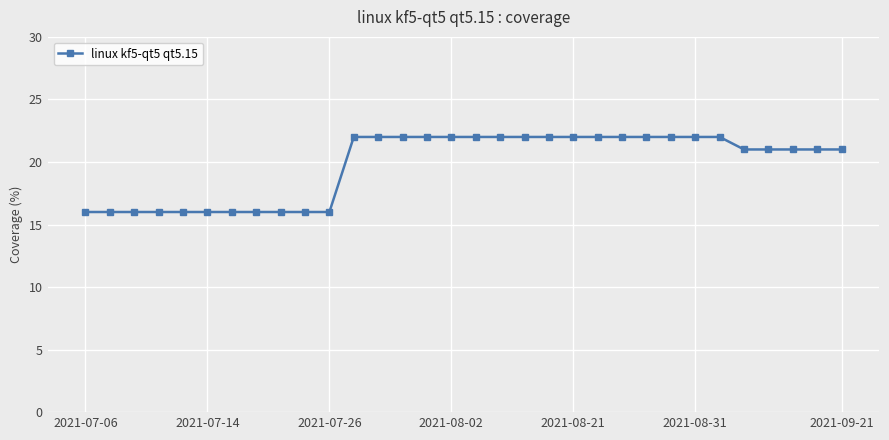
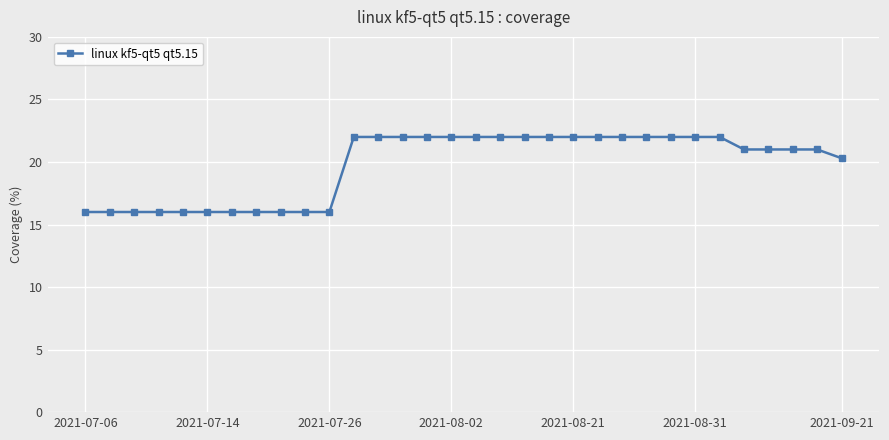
  {
    "2021-07-06": 16.0,
    "2021-07-14": 16.0,
    "2021-07-26": 16.0,
    "2021-08-02": 22.0,
    "2021-08-21": 22.0,
    "2021-08-31": 22.0,
-   "2021-09-21": 21.0
+   "2021-09-21": 20.3
  }
